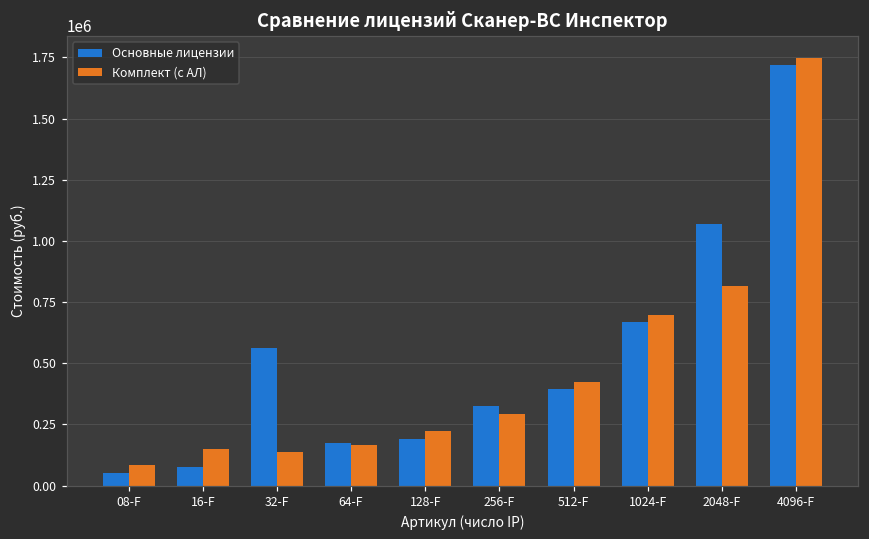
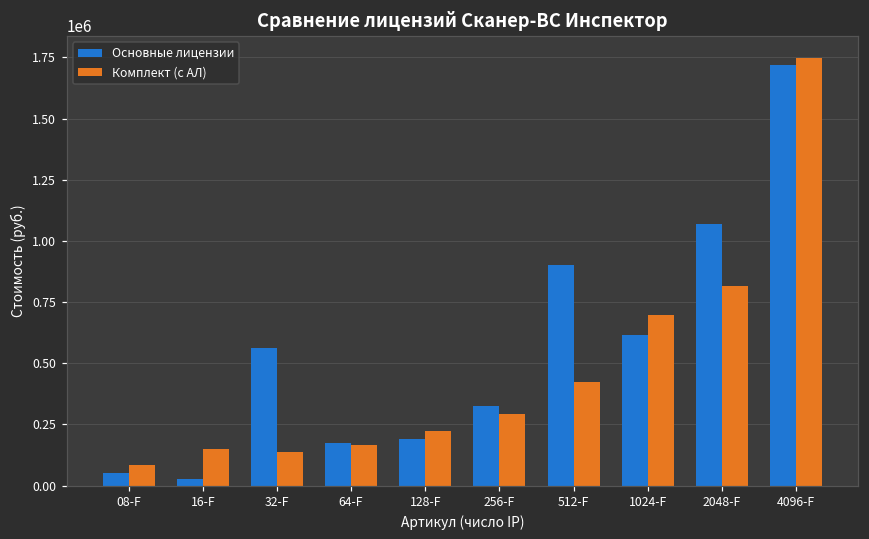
  {
    "Основные лицензии": {
      "08-F": 50000,
-     "16-F": 70000,
+     "16-F": 30000,
      "32-F": 560000,
      "64-F": 170000,
      "128-F": 190000,
      "256-F": 330000,
-     "512-F": 390000,
-     "1024-F": 670000,
+     "512-F": 900000,
+     "1024-F": 620000,
      "2048-F": 1070000,
      "4096-F": 1720000
    },
    "Комплект (с АЛ)": {
      "08-F": 80000,
      "16-F": 150000,
      "32-F": 140000,
      "64-F": 170000,
      "128-F": 220000,
      "256-F": 290000,
      "512-F": 420000,
      "1024-F": 700000,
      "2048-F": 810000,
      "4096-F": 1750000
    }
  }
